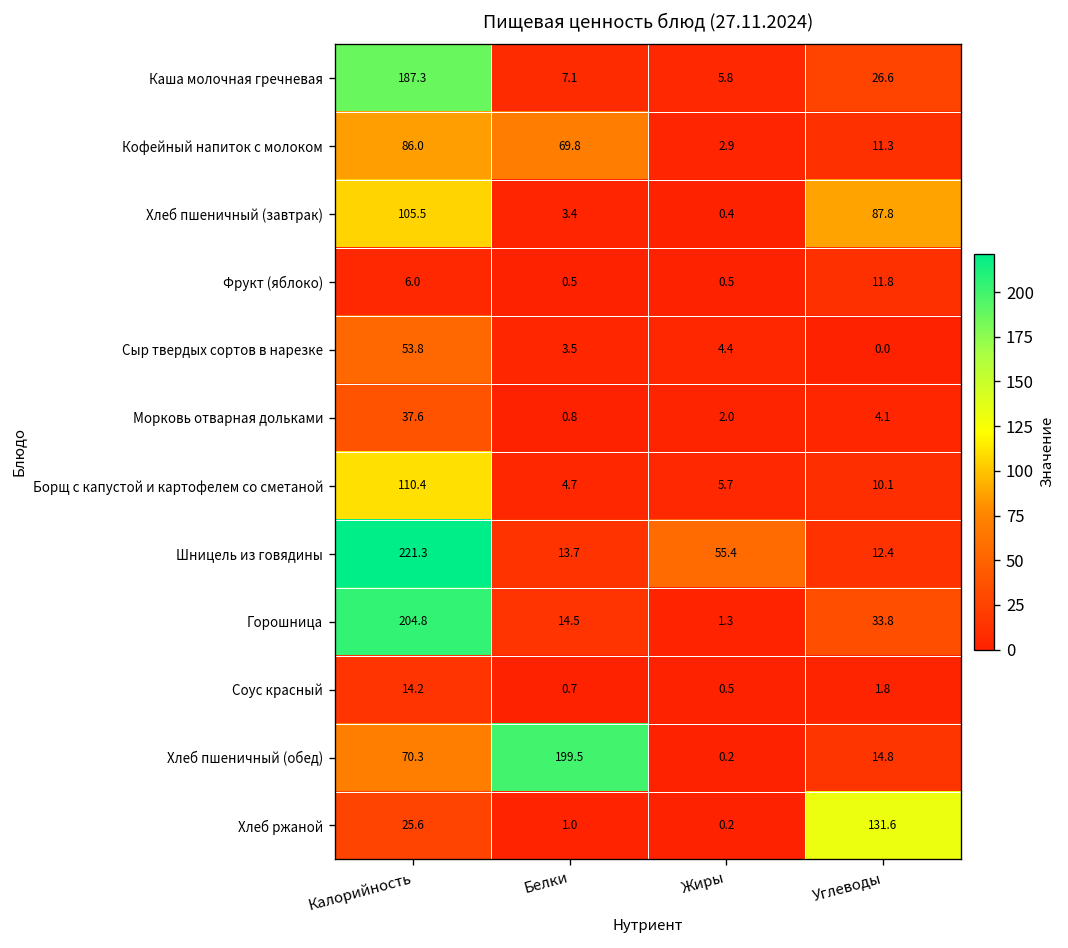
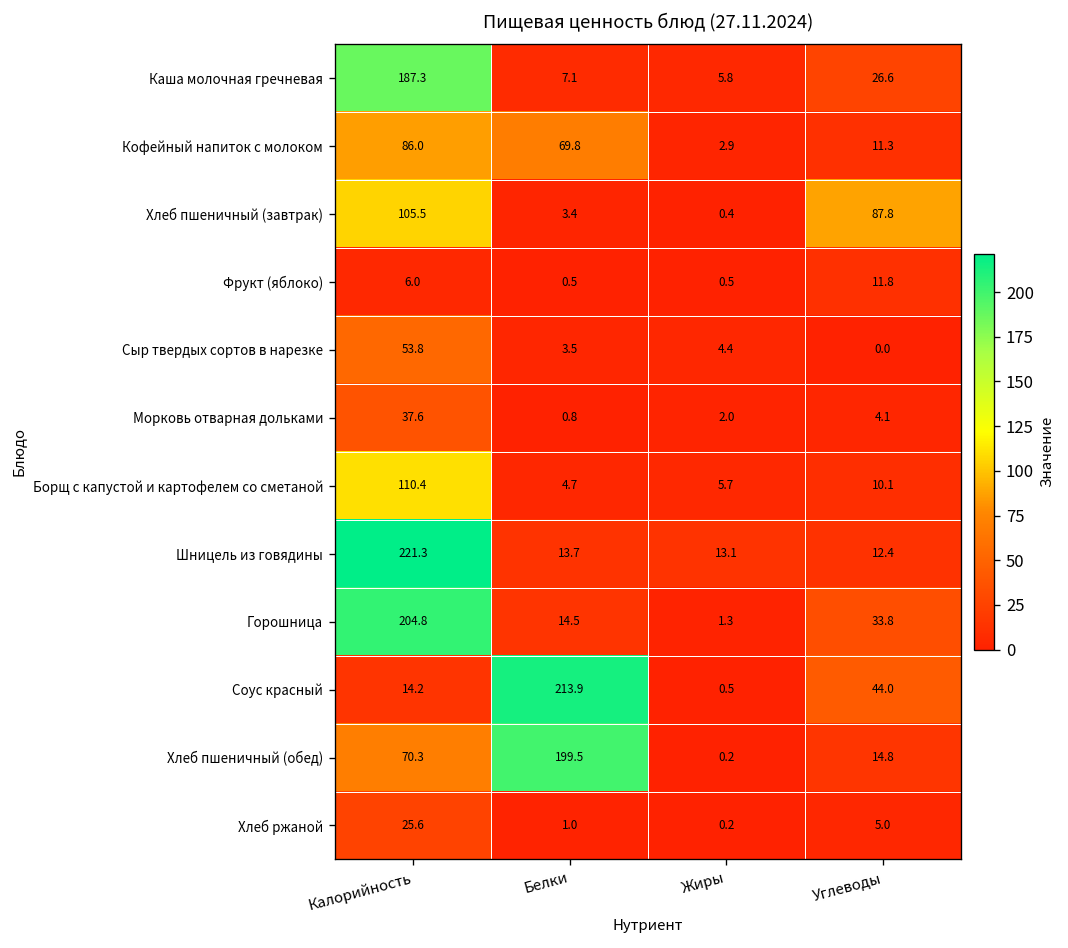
  {
    "Каша молочная гречневая": {
      "Калорийность": 187.3,
      "Белки": 7.1,
      "Жиры": 5.8,
      "Углеводы": 26.6
    },
    "Кофейный напиток с молоком": {
      "Калорийность": 86.0,
      "Белки": 69.8,
      "Жиры": 2.9,
      "Углеводы": 11.3
    },
    "Хлеб пшеничный (завтрак)": {
      "Калорийность": 105.5,
      "Белки": 3.4,
      "Жиры": 0.4,
      "Углеводы": 87.8
    },
    "Фрукт (яблоко)": {
      "Калорийность": 6.0,
      "Белки": 0.5,
      "Жиры": 0.5,
      "Углеводы": 11.8
    },
    "Сыр твердых сортов в нарезке": {
      "Калорийность": 53.8,
      "Белки": 3.5,
      "Жиры": 4.4,
      "Углеводы": 0.0
    },
    "Морковь отварная дольками": {
      "Калорийность": 37.6,
      "Белки": 0.8,
      "Жиры": 2.0,
      "Углеводы": 4.1
    },
    "Борщ с капустой и картофелем со сметаной": {
      "Калорийность": 110.4,
      "Белки": 4.7,
      "Жиры": 5.7,
      "Углеводы": 10.1
    },
    "Шницель из говядины": {
      "Калорийность": 221.3,
      "Белки": 13.7,
-     "Жиры": 55.4,
+     "Жиры": 13.1,
      "Углеводы": 12.4
    },
    "Горошница": {
      "Калорийность": 204.8,
      "Белки": 14.5,
      "Жиры": 1.3,
      "Углеводы": 33.8
    },
    "Соус красный": {
      "Калорийность": 14.2,
-     "Белки": 0.7,
+     "Белки": 213.9,
      "Жиры": 0.5,
-     "Углеводы": 1.8
+     "Углеводы": 44.0
    },
    "Хлеб пшеничный (обед)": {
      "Калорийность": 70.3,
      "Белки": 199.5,
      "Жиры": 0.2,
      "Углеводы": 14.8
    },
    "Хлеб ржаной": {
      "Калорийность": 25.6,
      "Белки": 1.0,
      "Жиры": 0.2,
-     "Углеводы": 131.6
+     "Углеводы": 5.0
    }
  }
